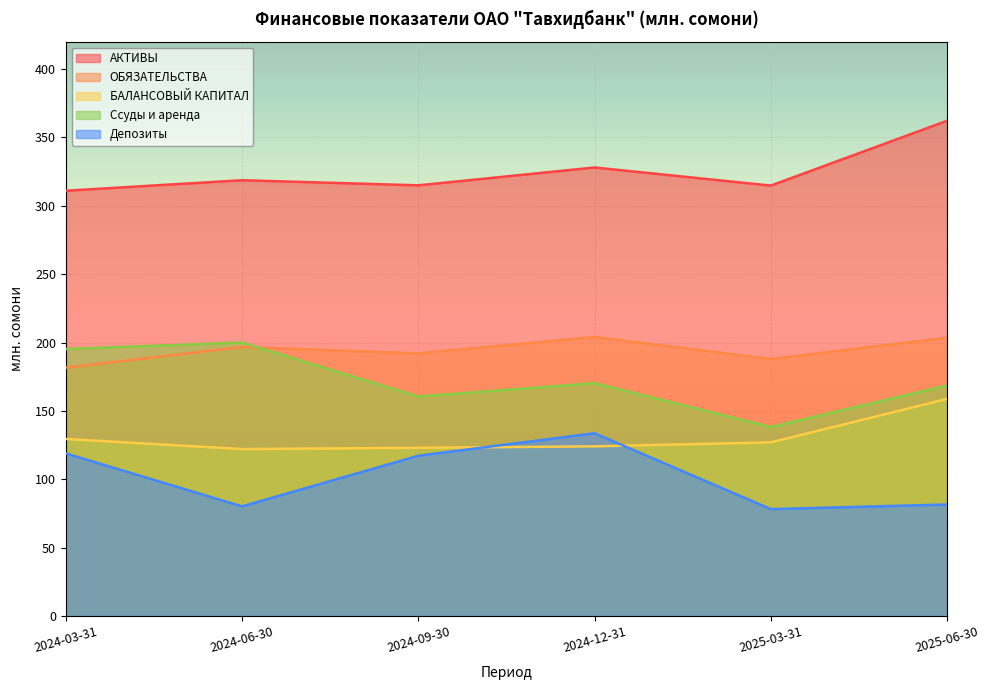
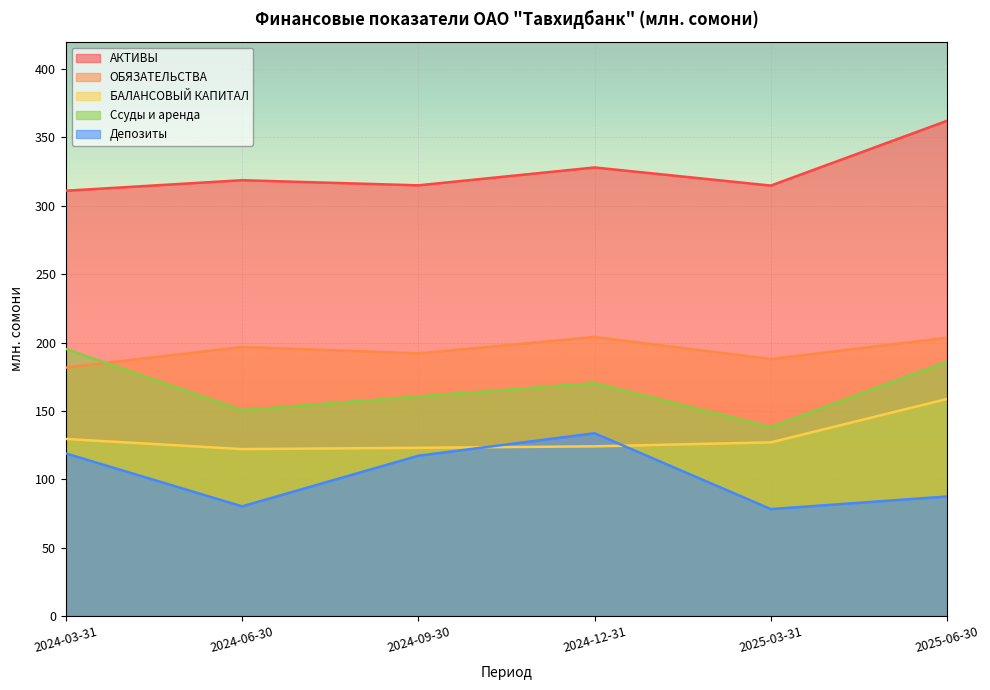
  {
    "Ссуды и аренда": {
      "2024-03-31": 195,
-     "2024-06-30": 200,
+     "2024-06-30": 151,
      "2024-09-30": 160,
      "2024-12-31": 170,
      "2025-03-31": 138,
-     "2025-06-30": 169
+     "2025-06-30": 186
    },
    "Депозиты": {
      "2024-03-31": 119,
      "2024-06-30": 80,
      "2024-09-30": 117,
      "2024-12-31": 134,
      "2025-03-31": 78,
-     "2025-06-30": 81
+     "2025-06-30": 87
    }
  }
